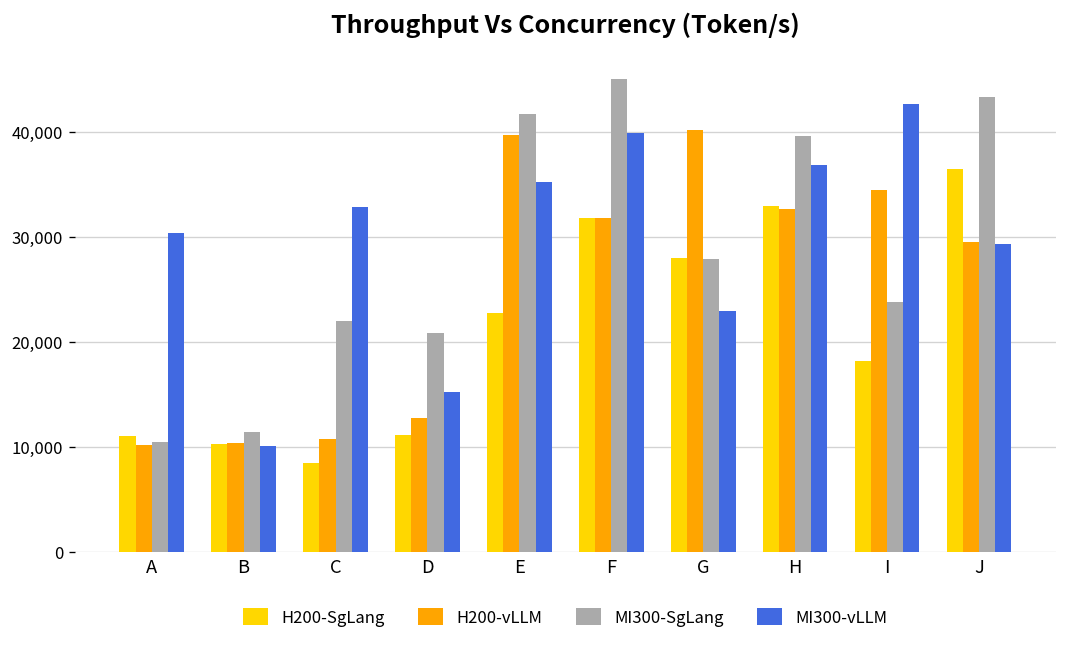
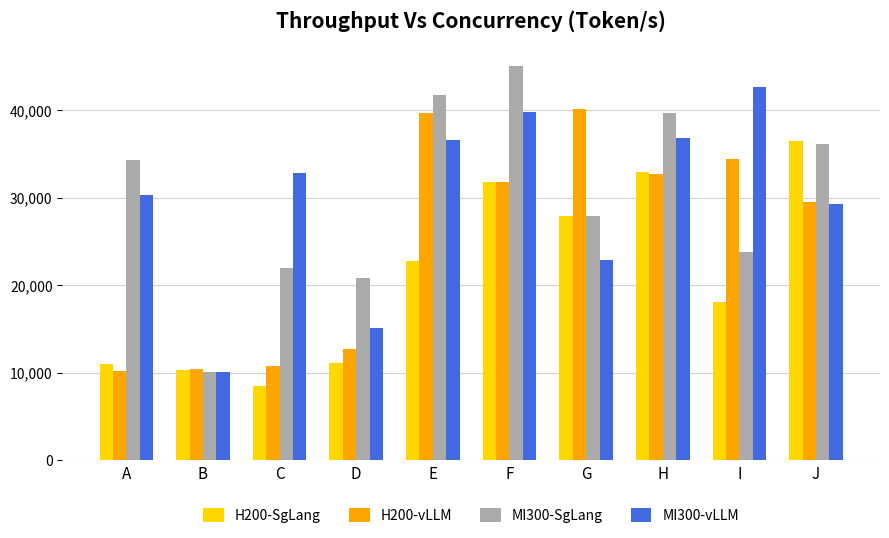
  {
    "MI300-SgLang": {
-     "A": "10,000",
-     "B": "11,000",
+     "A": "34,000",
+     "B": "10,000",
      "C": "22,000",
      "D": "21,000",
      "E": "42,000",
      "F": "45,000",
      "G": "28,000",
      "H": "40,000",
      "I": "24,000",
-     "J": "43,000"
+     "J": "36,000"
    },
    "MI300-vLLM": {
      "A": "30,000",
      "B": "10,000",
      "C": "33,000",
      "D": "15,000",
-     "E": "35,000",
+     "E": "37,000",
      "F": "40,000",
      "G": "23,000",
      "H": "37,000",
      "I": "43,000",
      "J": "29,000"
    }
  }
